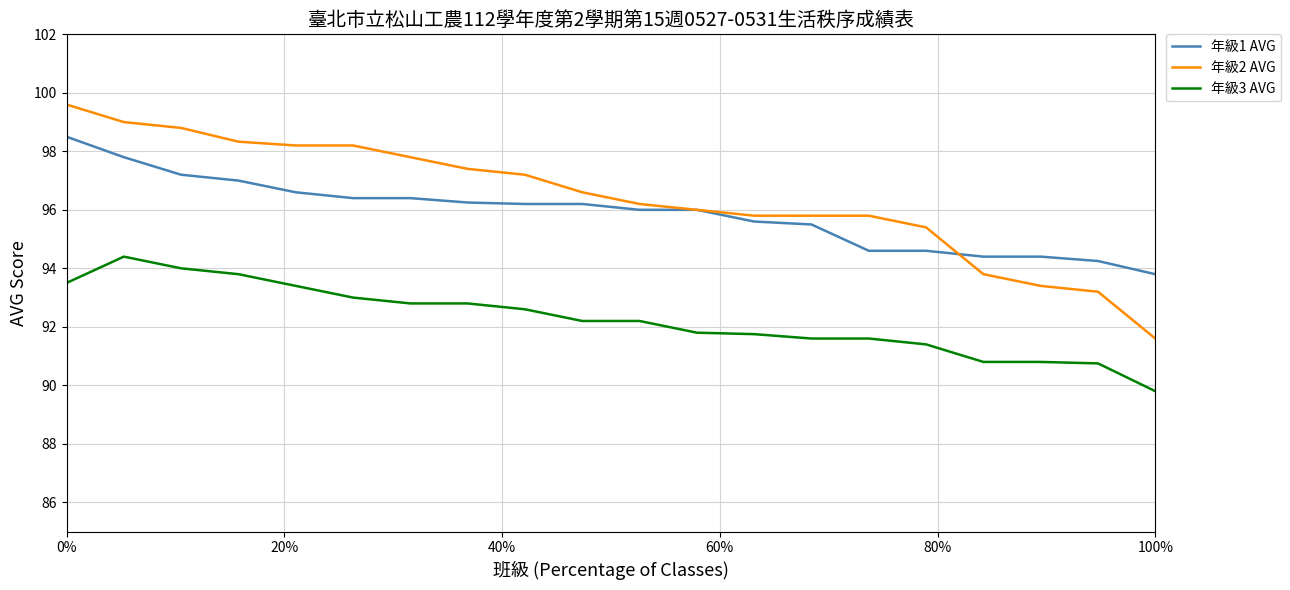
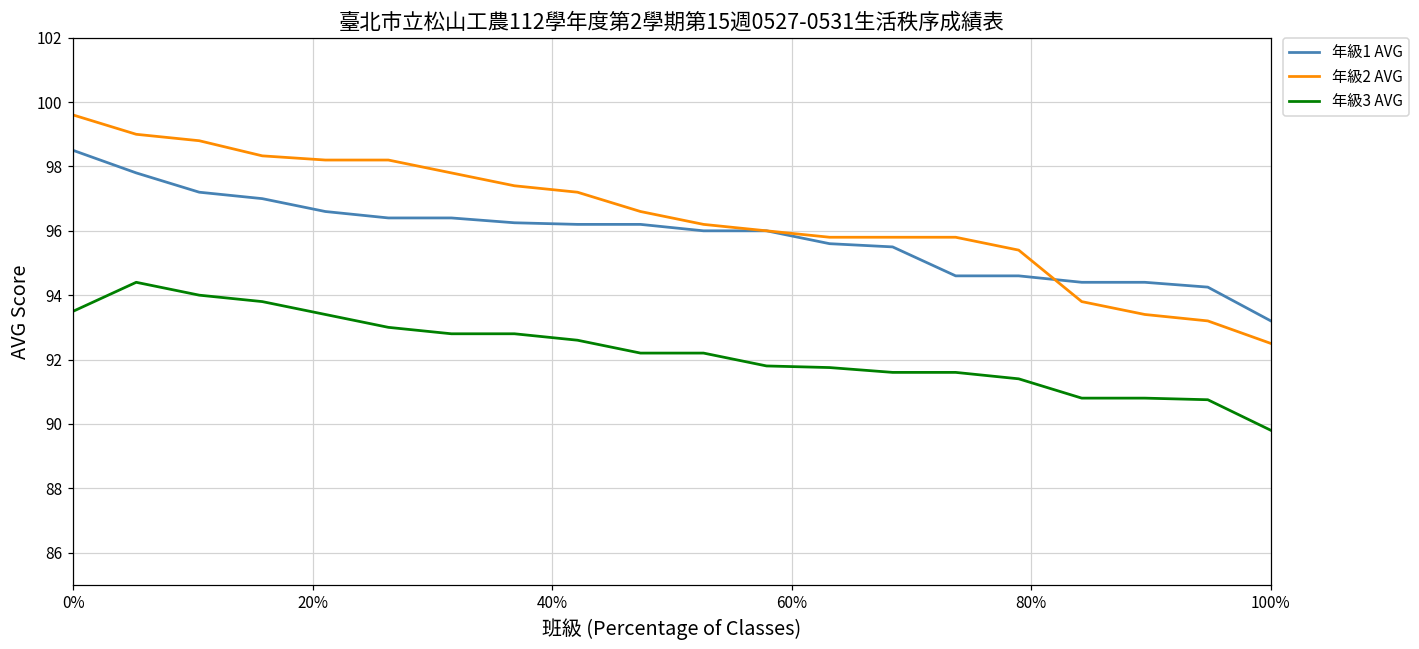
  {
    "年級1 AVG": {
      "0%": 98.5,
-     "100%": 93.8
+     "100%": 93.2
    },
    "年級2 AVG": {
      "0%": 99.6,
-     "100%": 91.6
+     "100%": 92.5
    },
    "年級3 AVG": {
      "0%": 93.5,
      "100%": 89.8
    }
  }
